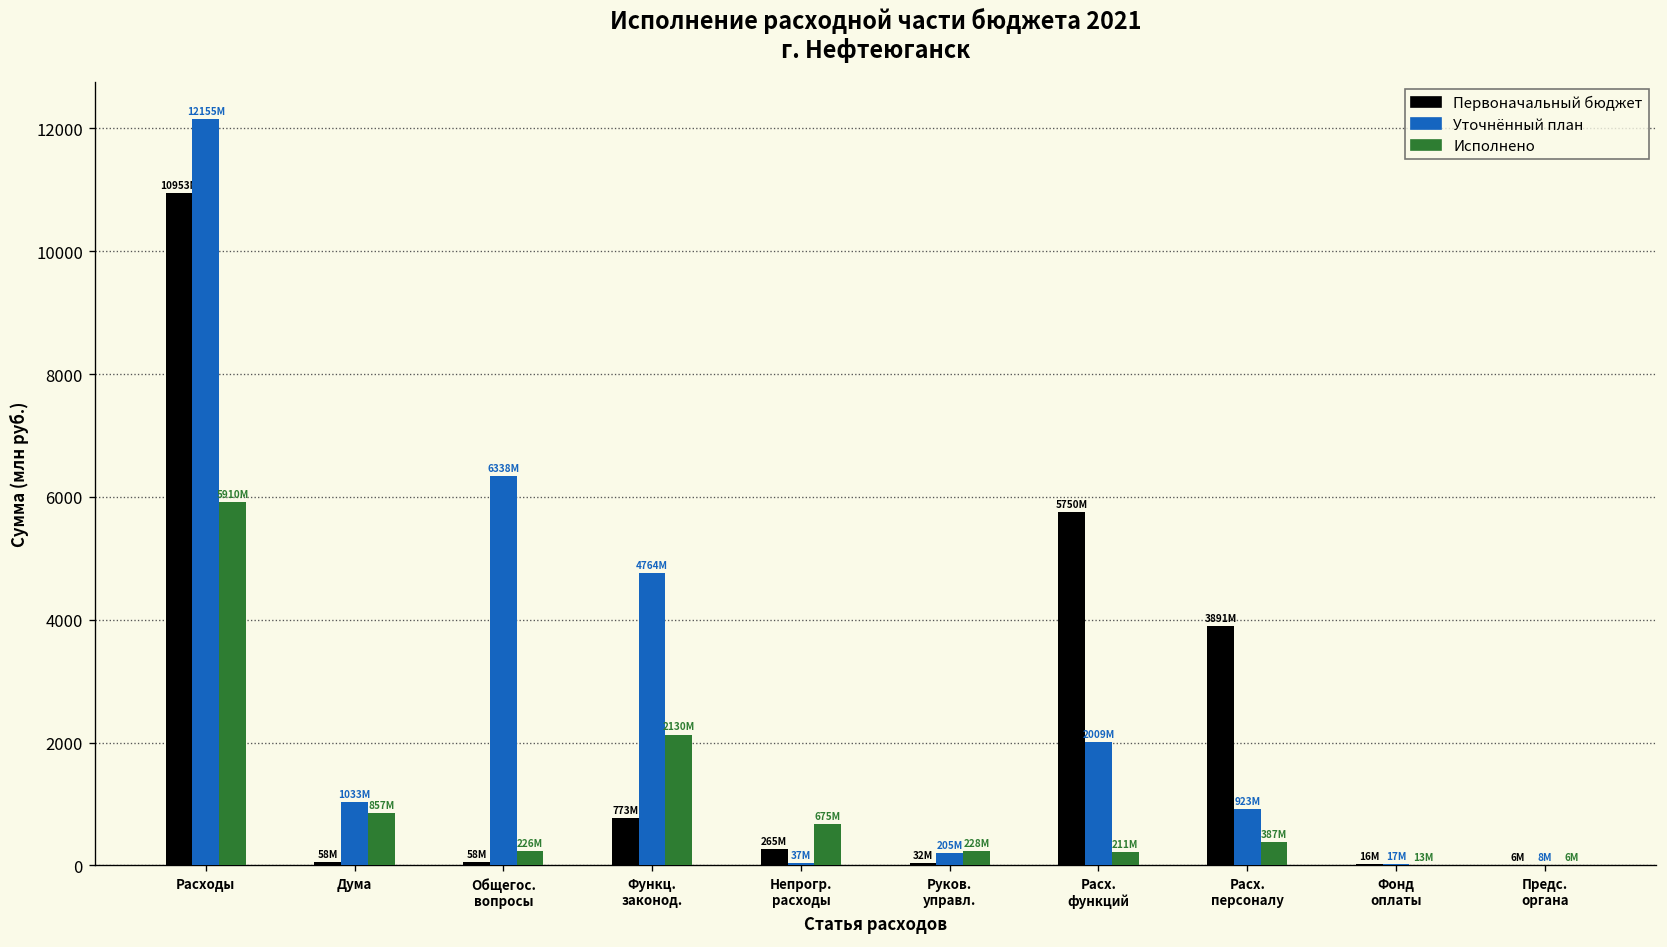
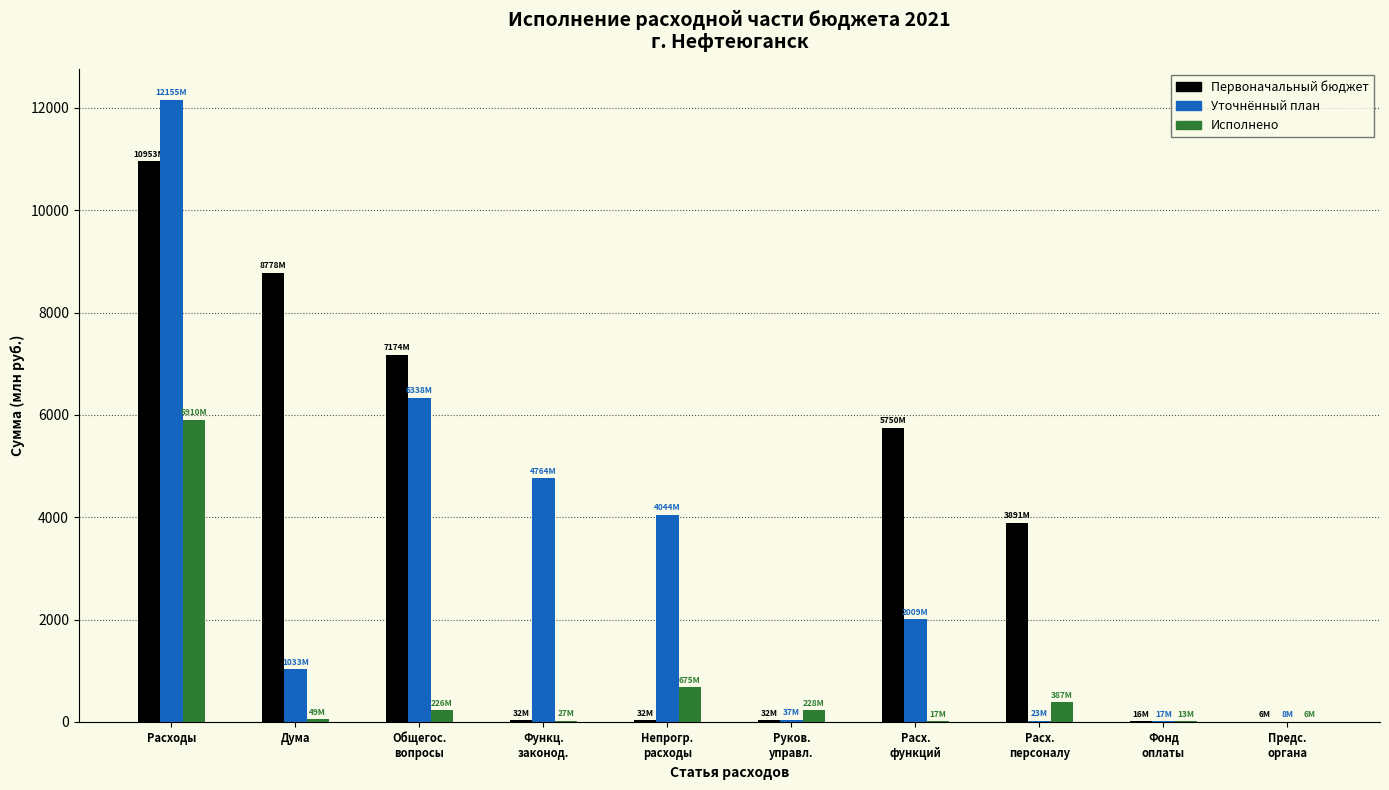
  {
    "Первоначальный бюджет": {
      "Расходы": "10953M",
-     "Дума": "58M",
-     "Общегос. вопросы": "58M",
-     "Функц. законод.": "773M",
-     "Непрогр. расходы": "265M",
+     "Дума": "8778M",
+     "Общегос. вопросы": "7174M",
+     "Функц. законод.": "32M",
+     "Непрогр. расходы": "32M",
      "Руков. управл.": "32M",
      "Расх. функций": "5750M",
      "Расх. персоналу": "3891M",
      "Фонд оплаты": "16M",
      "Предс. органа": "6M"
    },
    "Уточнённый план": {
      "Расходы": "12155M",
      "Дума": "1033M",
      "Общегос. вопросы": "6338M",
      "Функц. законод.": "4764M",
-     "Непрогр. расходы": "37M",
-     "Руков. управл.": "205M",
+     "Непрогр. расходы": "4044M",
+     "Руков. управл.": "37M",
      "Расх. функций": "2009M",
-     "Расх. персоналу": "923M",
+     "Расх. персоналу": "23M",
      "Фонд оплаты": "17M",
      "Предс. органа": "8M"
    },
    "Исполнено": {
      "Расходы": "5910M",
-     "Дума": "857M",
+     "Дума": "49M",
      "Общегос. вопросы": "226M",
-     "Функц. законод.": "2130M",
+     "Функц. законод.": "27M",
      "Непрогр. расходы": "675M",
      "Руков. управл.": "228M",
-     "Расх. функций": "211M",
+     "Расх. функций": "17M",
      "Расх. персоналу": "387M",
      "Фонд оплаты": "13M",
      "Предс. органа": "6M"
    }
  }
